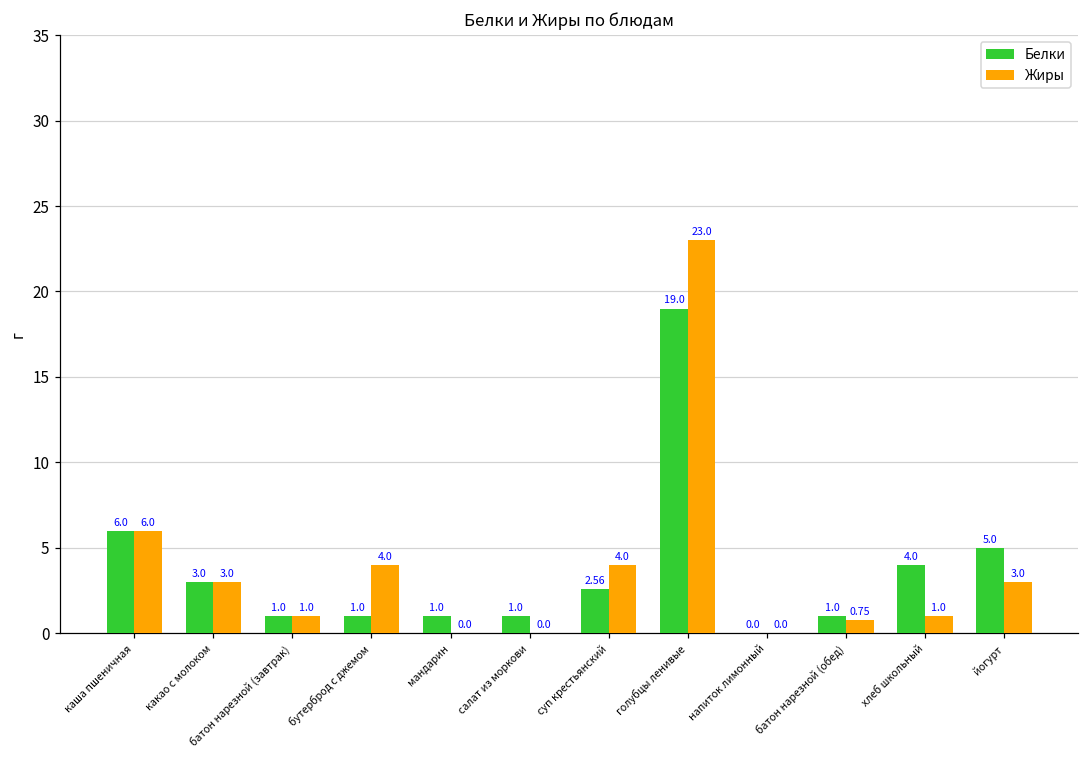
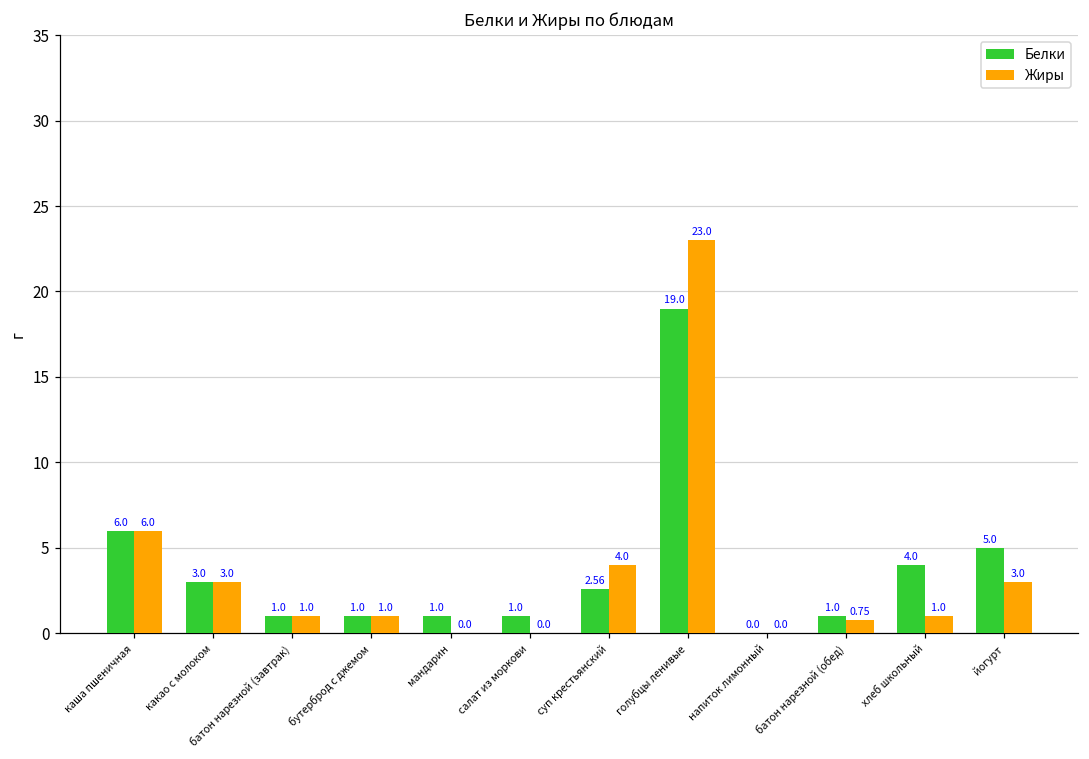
  {
    "Белки": {
      "каша пшеничная": 6.0,
      "какао с молоком": 3.0,
      "батон нарезной (завтрак)": 1.0,
      "бутерброд с джемом": 1.0,
      "мандарин": 1.0,
      "салат из моркови": 1.0,
      "суп крестьянский": 2.56,
      "голубцы ленивые": 19.0,
      "напиток лимонный": 0.0,
      "батон нарезной (обед)": 1.0,
      "хлеб школьный": 4.0,
      "йогурт": 5.0
    },
    "Жиры": {
      "каша пшеничная": 6.0,
      "какао с молоком": 3.0,
      "батон нарезной (завтрак)": 1.0,
-     "бутерброд с джемом": 4.0,
+     "бутерброд с джемом": 1.0,
      "мандарин": 0.0,
      "салат из моркови": 0.0,
      "суп крестьянский": 4.0,
      "голубцы ленивые": 23.0,
      "напиток лимонный": 0.0,
      "батон нарезной (обед)": 0.75,
      "хлеб школьный": 1.0,
      "йогурт": 3.0
    }
  }
